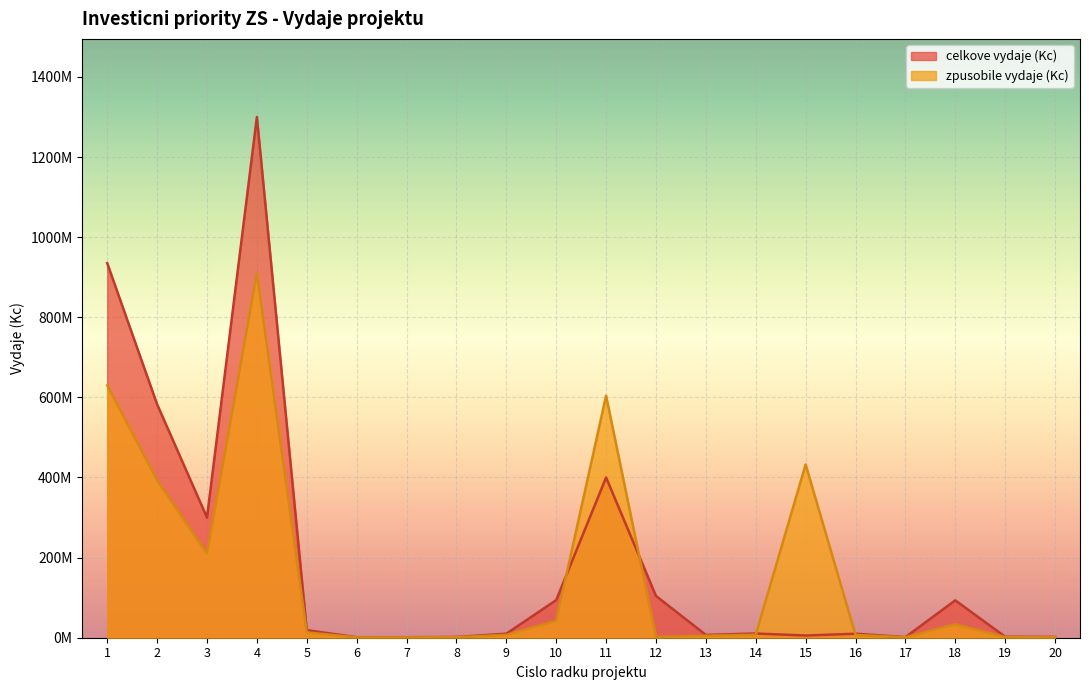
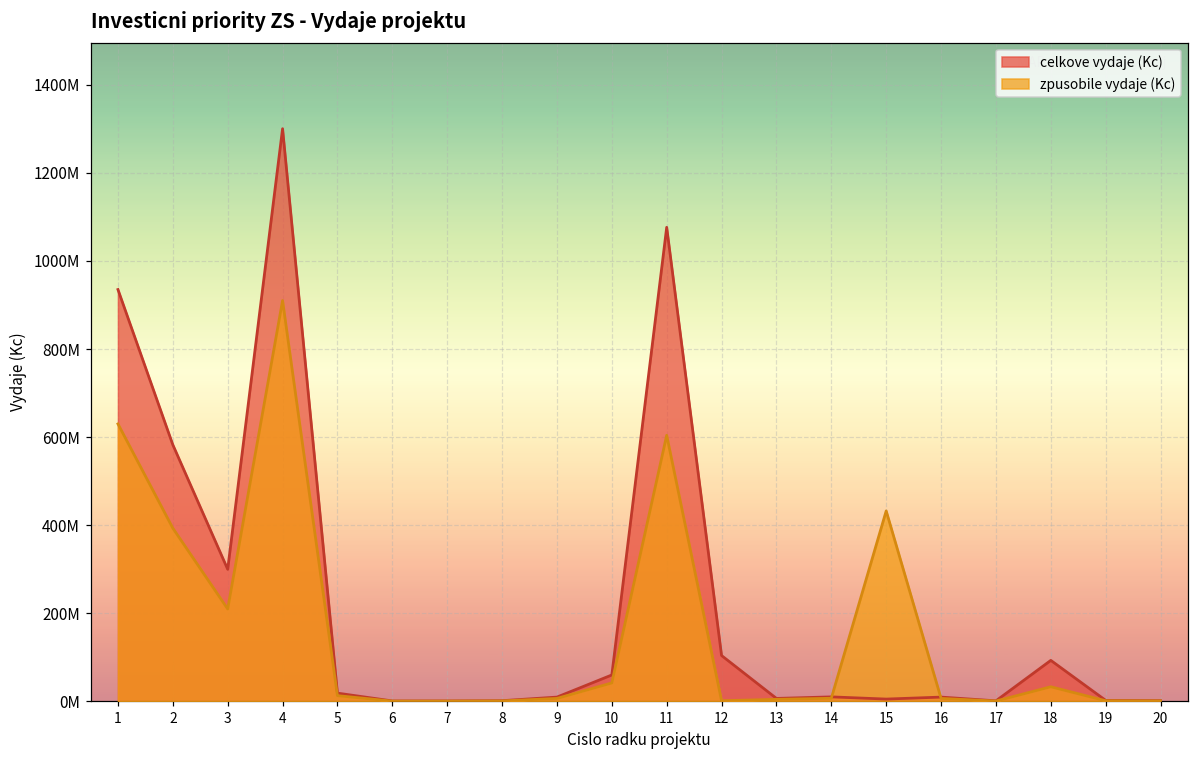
  {
    "celkove vydaje (Kc)": {
      "1": 940000000,
      "2": 580000000,
      "3": 300000000,
      "4": 1300000000,
-     "10": 90000000,
-     "11": 400000000,
+     "10": 60000000,
+     "11": 1080000000,
      "12": 100000000,
      "15": 10000000,
      "18": 90000000
    },
    "zpusobile vydaje (Kc)": {
      "1": 630000000,
      "2": 390000000,
      "3": 210000000,
      "4": 910000000,
      "10": 40000000,
      "11": 600000000,
      "12": 0,
      "15": 430000000,
      "18": 30000000
    }
  }
